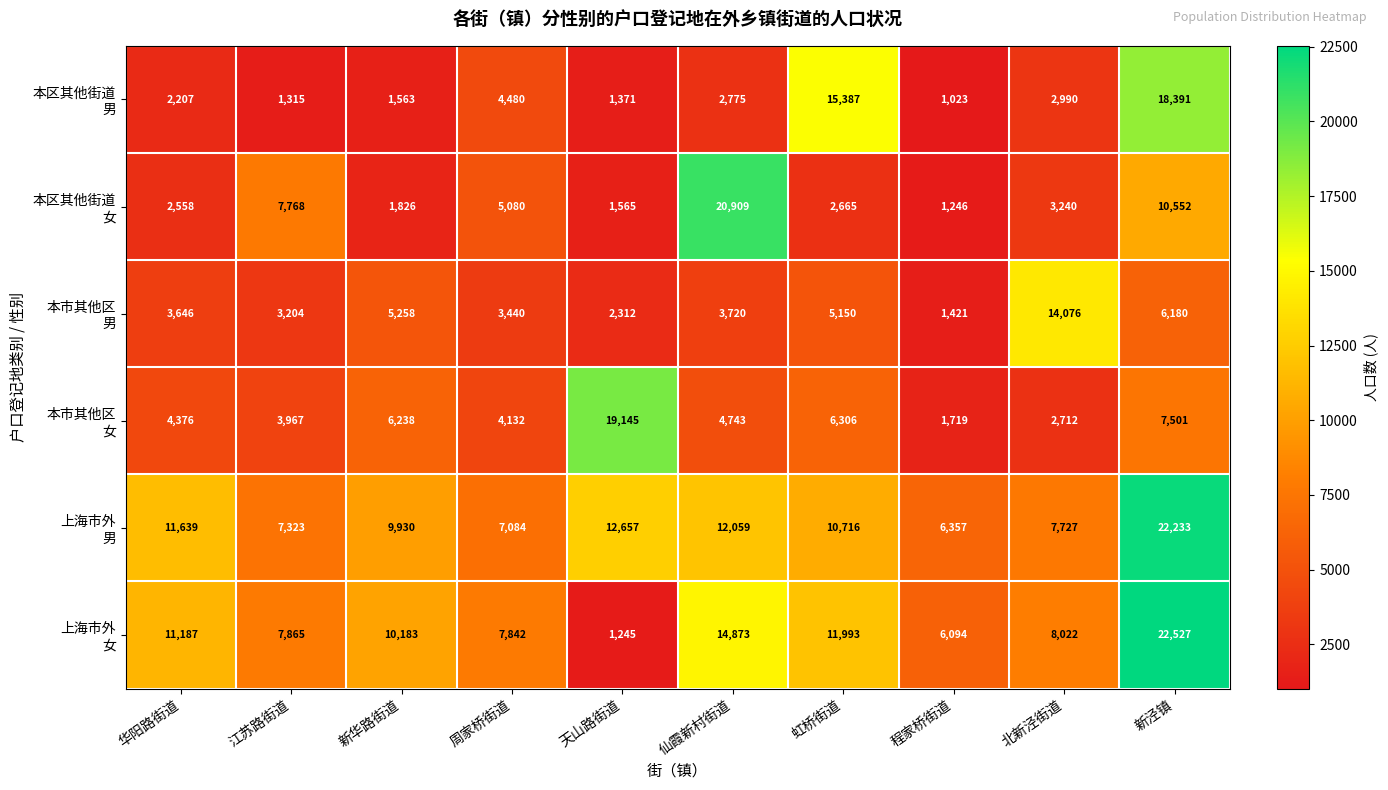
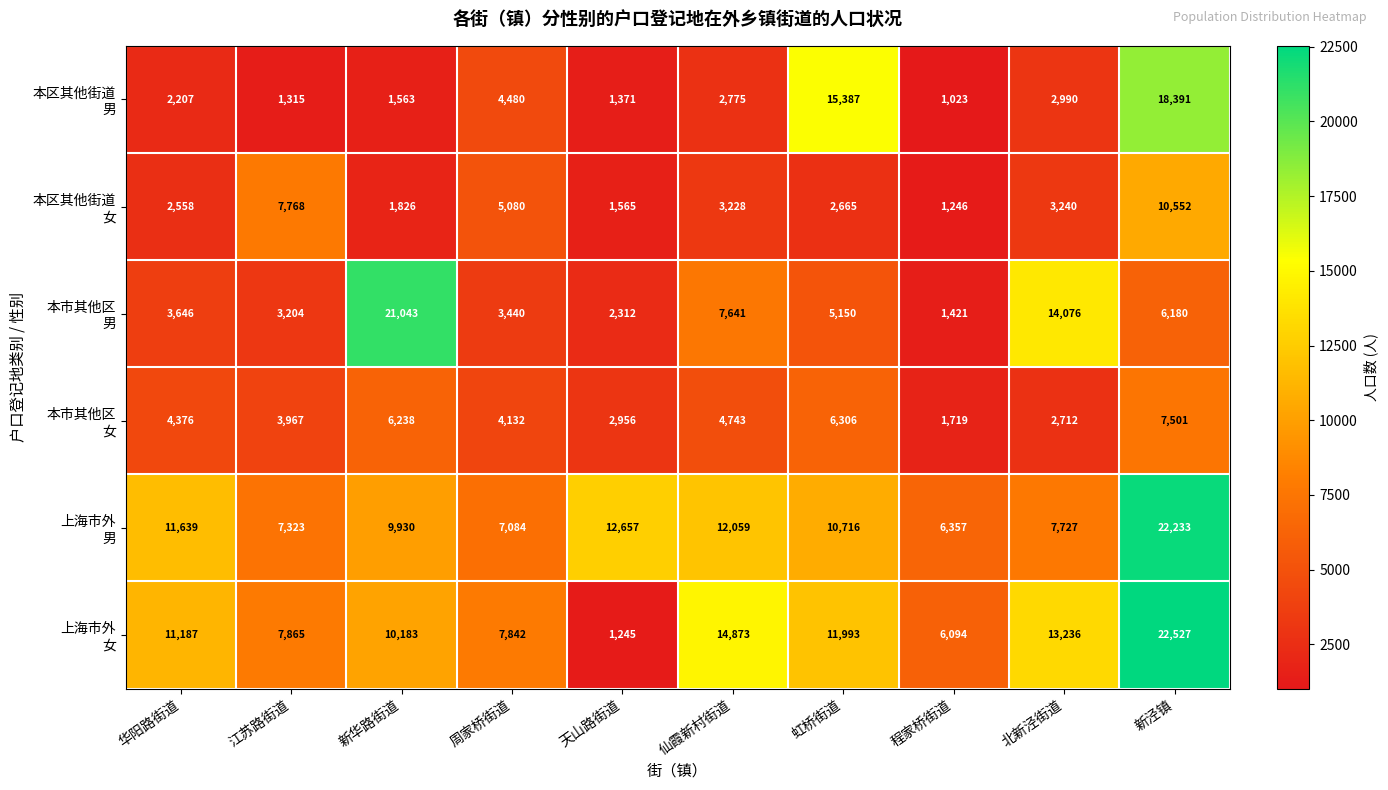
  {
    "本区其他街道 男": {
      "华阳路街道": "2,207",
      "江苏路街道": "1,315",
      "新华路街道": "1,563",
      "周家桥街道": "4,480",
      "天山路街道": "1,371",
      "仙霞新村街道": "2,775",
      "虹桥街道": "15,387",
      "程家桥街道": "1,023",
      "北新泾街道": "2,990",
      "新泾镇": "18,391"
    },
    "本区其他街道 女": {
      "华阳路街道": "2,558",
      "江苏路街道": "7,768",
      "新华路街道": "1,826",
      "周家桥街道": "5,080",
      "天山路街道": "1,565",
-     "仙霞新村街道": "20,909",
+     "仙霞新村街道": "3,228",
      "虹桥街道": "2,665",
      "程家桥街道": "1,246",
      "北新泾街道": "3,240",
      "新泾镇": "10,552"
    },
    "本市其他区 男": {
      "华阳路街道": "3,646",
      "江苏路街道": "3,204",
-     "新华路街道": "5,258",
+     "新华路街道": "21,043",
      "周家桥街道": "3,440",
      "天山路街道": "2,312",
-     "仙霞新村街道": "3,720",
+     "仙霞新村街道": "7,641",
      "虹桥街道": "5,150",
      "程家桥街道": "1,421",
      "北新泾街道": "14,076",
      "新泾镇": "6,180"
    },
    "本市其他区 女": {
      "华阳路街道": "4,376",
      "江苏路街道": "3,967",
      "新华路街道": "6,238",
      "周家桥街道": "4,132",
-     "天山路街道": "19,145",
+     "天山路街道": "2,956",
      "仙霞新村街道": "4,743",
      "虹桥街道": "6,306",
      "程家桥街道": "1,719",
      "北新泾街道": "2,712",
      "新泾镇": "7,501"
    },
    "上海市外 男": {
      "华阳路街道": "11,639",
      "江苏路街道": "7,323",
      "新华路街道": "9,930",
      "周家桥街道": "7,084",
      "天山路街道": "12,657",
      "仙霞新村街道": "12,059",
      "虹桥街道": "10,716",
      "程家桥街道": "6,357",
      "北新泾街道": "7,727",
      "新泾镇": "22,233"
    },
    "上海市外 女": {
      "华阳路街道": "11,187",
      "江苏路街道": "7,865",
      "新华路街道": "10,183",
      "周家桥街道": "7,842",
      "天山路街道": "1,245",
      "仙霞新村街道": "14,873",
      "虹桥街道": "11,993",
      "程家桥街道": "6,094",
-     "北新泾街道": "8,022",
+     "北新泾街道": "13,236",
      "新泾镇": "22,527"
    }
  }
